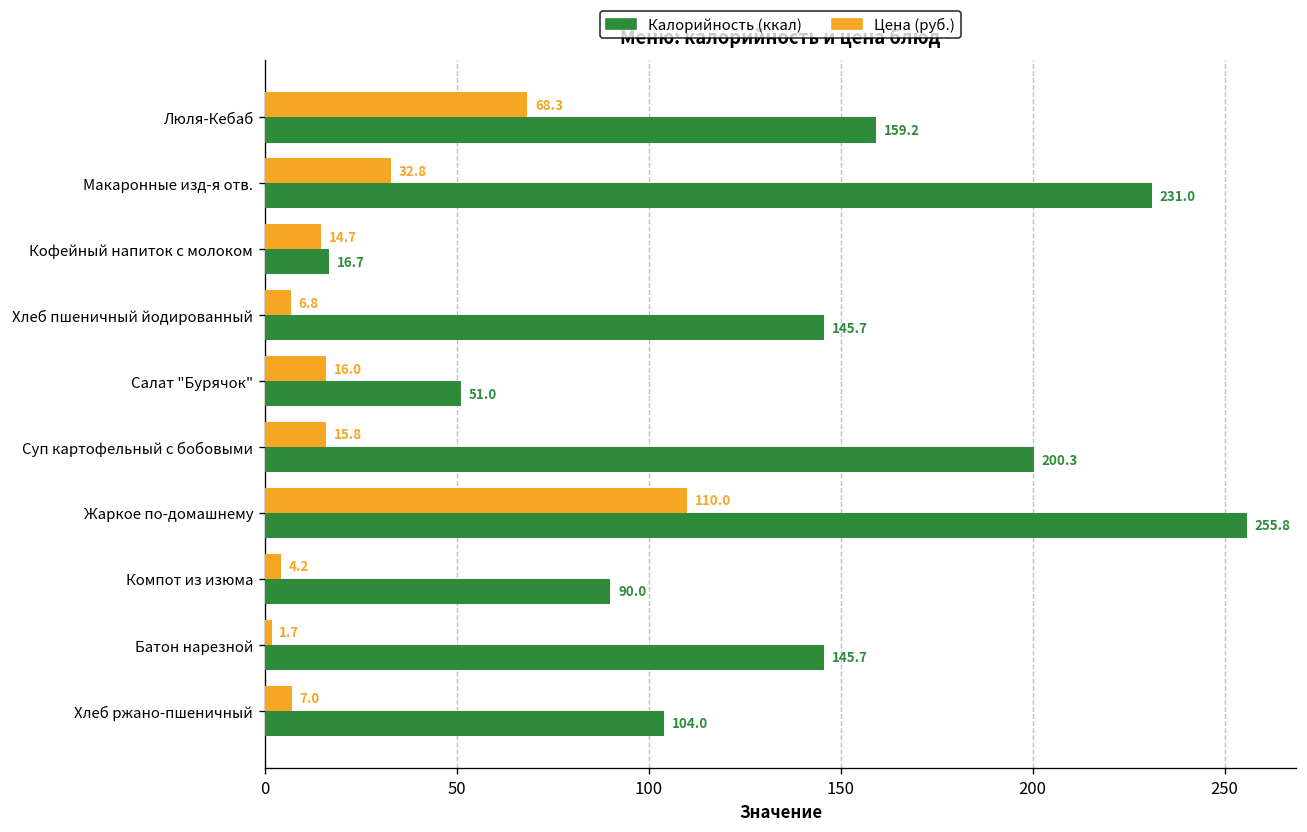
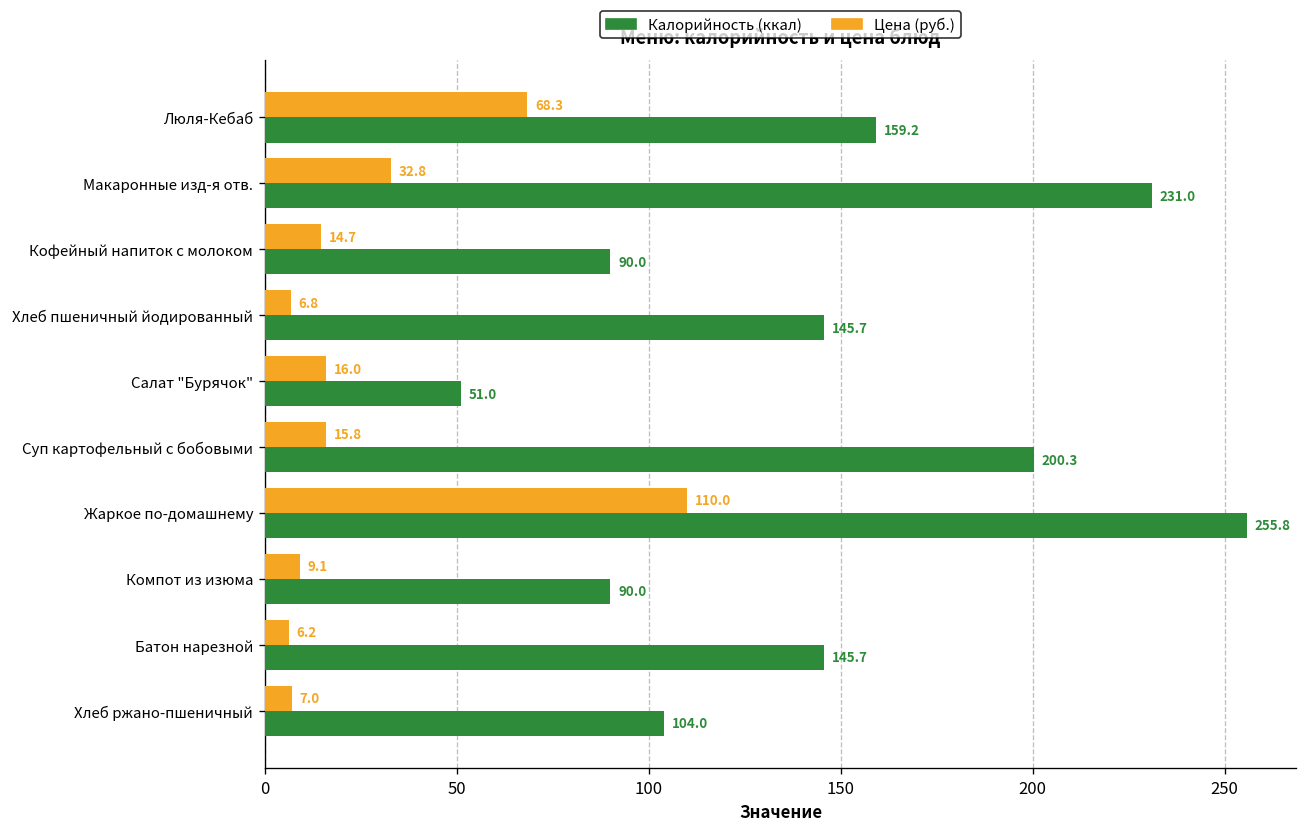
  {
    "Калорийность (ккал)": {
      "Люля-Кебаб": 159.2,
      "Макаронные изд-я отв.": 231.0,
-     "Кофейный напиток с молоком": 16.7,
+     "Кофейный напиток с молоком": 90.0,
      "Хлеб пшеничный йодированный": 145.7,
      "Салат \"Бурячок\"": 51.0,
      "Суп картофельный с бобовыми": 200.3,
      "Жаркое по-домашнему": 255.8,
      "Компот из изюма": 90.0,
      "Батон нарезной": 145.7,
      "Хлеб ржано-пшеничный": 104.0
    },
    "Цена (руб.)": {
      "Люля-Кебаб": 68.3,
      "Макаронные изд-я отв.": 32.8,
      "Кофейный напиток с молоком": 14.7,
      "Хлеб пшеничный йодированный": 6.8,
      "Салат \"Бурячок\"": 16.0,
      "Суп картофельный с бобовыми": 15.8,
      "Жаркое по-домашнему": 110.0,
-     "Компот из изюма": 4.2,
-     "Батон нарезной": 1.7,
+     "Компот из изюма": 9.1,
+     "Батон нарезной": 6.2,
      "Хлеб ржано-пшеничный": 7.0
    }
  }
